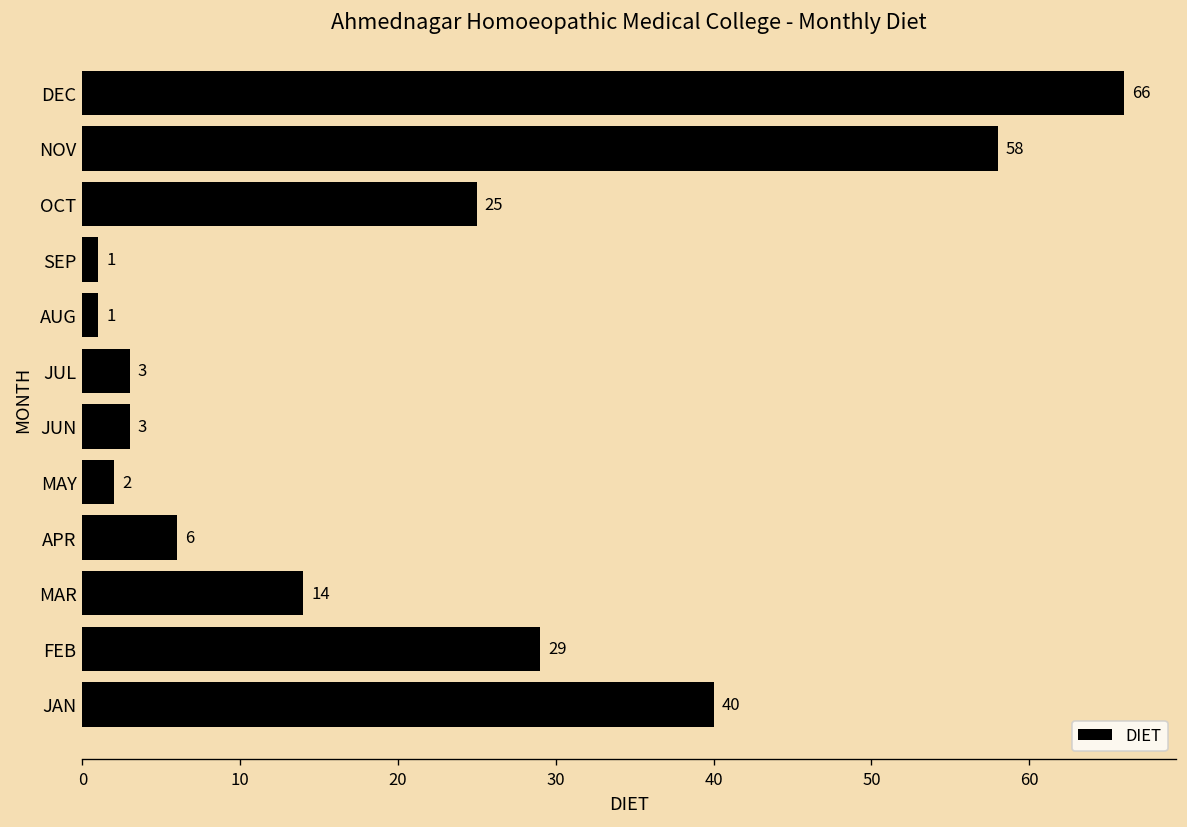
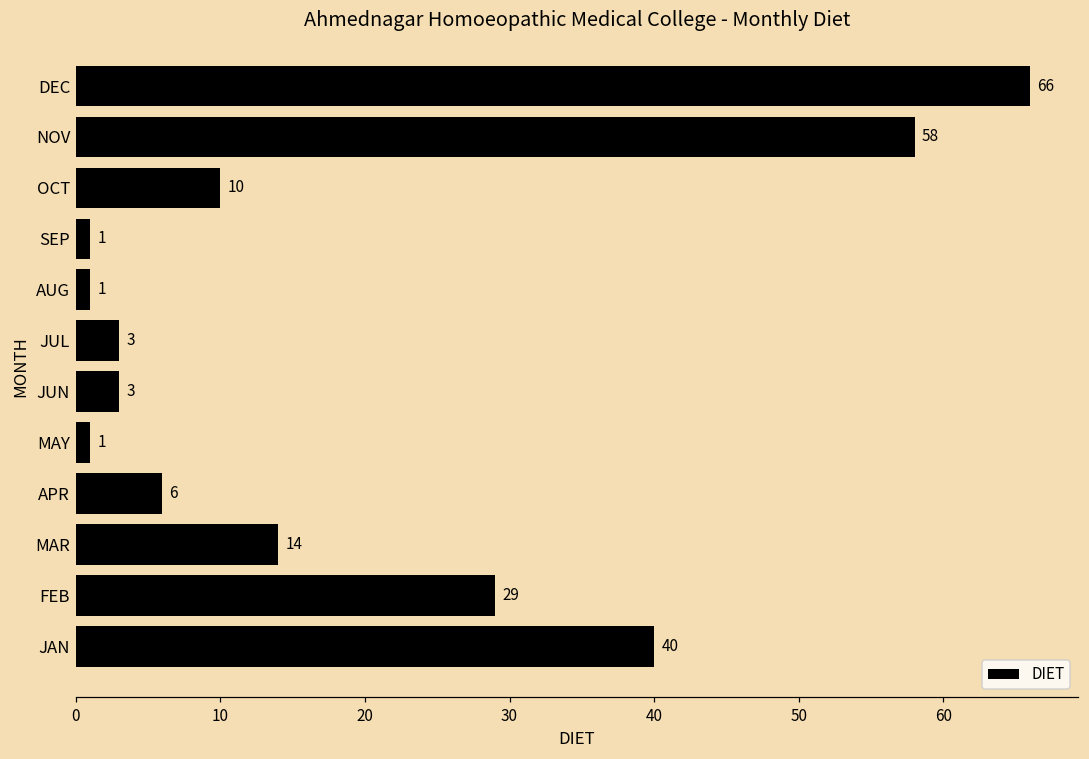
  {
    "DEC": 66,
    "NOV": 58,
-   "OCT": 25,
+   "OCT": 10,
    "SEP": 1,
    "AUG": 1,
    "JUL": 3,
    "JUN": 3,
-   "MAY": 2,
+   "MAY": 1,
    "APR": 6,
    "MAR": 14,
    "FEB": 29,
    "JAN": 40
  }
